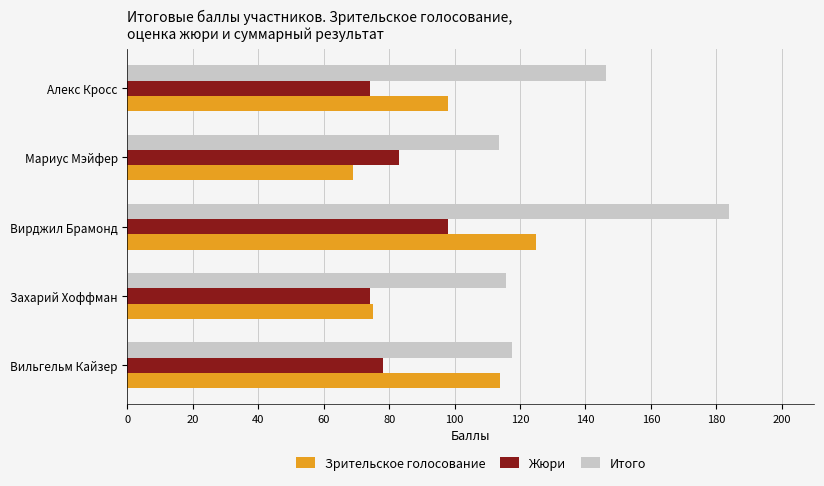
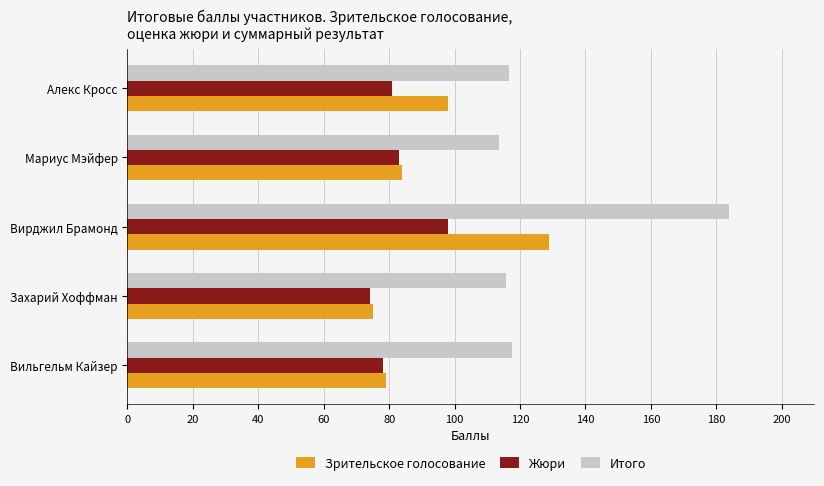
  {
    "Зрительское голосование": {
      "Алекс Кросс": 98,
-     "Мариус Мэйфер": 69,
-     "Вирджил Брамонд": 125,
+     "Мариус Мэйфер": 84,
+     "Вирджил Брамонд": 129,
      "Захарий Хоффман": 75,
-     "Вильгельм Кайзер": 114
+     "Вильгельм Кайзер": 79
    },
    "Жюри": {
-     "Алекс Кросс": 74,
+     "Алекс Кросс": 81,
      "Мариус Мэйфер": 83,
      "Вирджил Брамонд": 98,
      "Захарий Хоффман": 74,
      "Вильгельм Кайзер": 78
    },
    "Итого": {
-     "Алекс Кросс": 146,
+     "Алекс Кросс": 117,
      "Мариус Мэйфер": 114,
      "Вирджил Брамонд": 184,
      "Захарий Хоффман": 116,
      "Вильгельм Кайзер": 118
    }
  }
